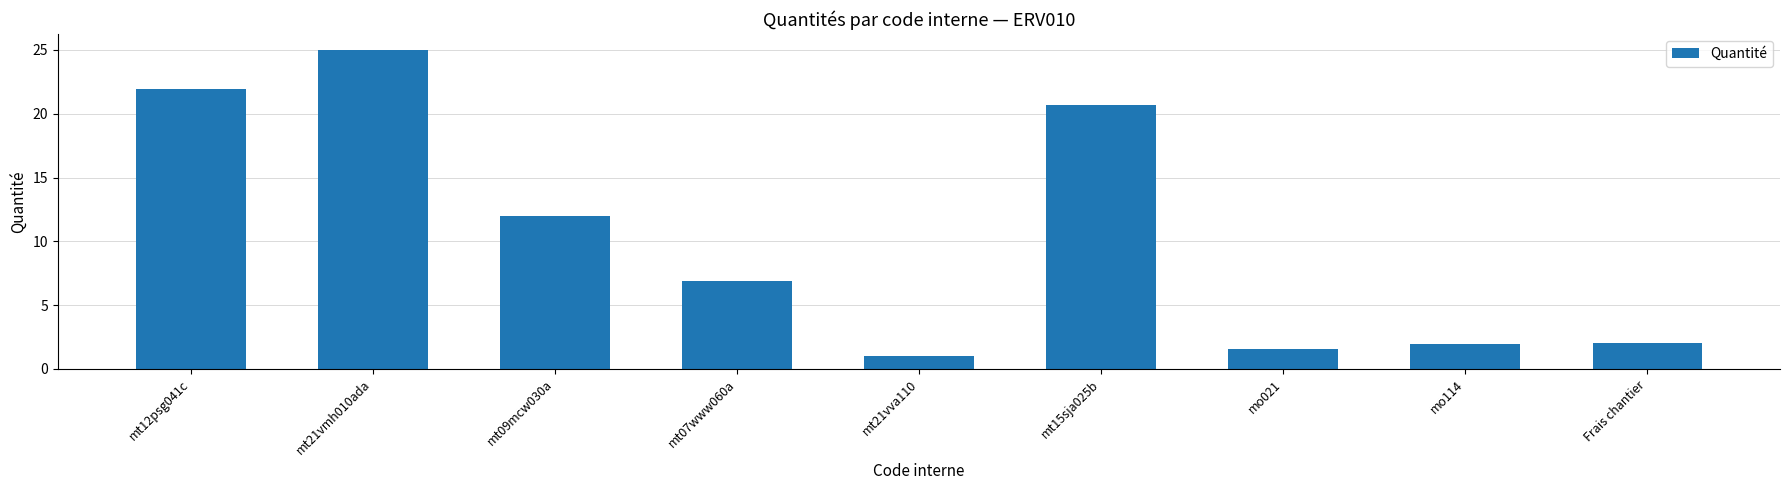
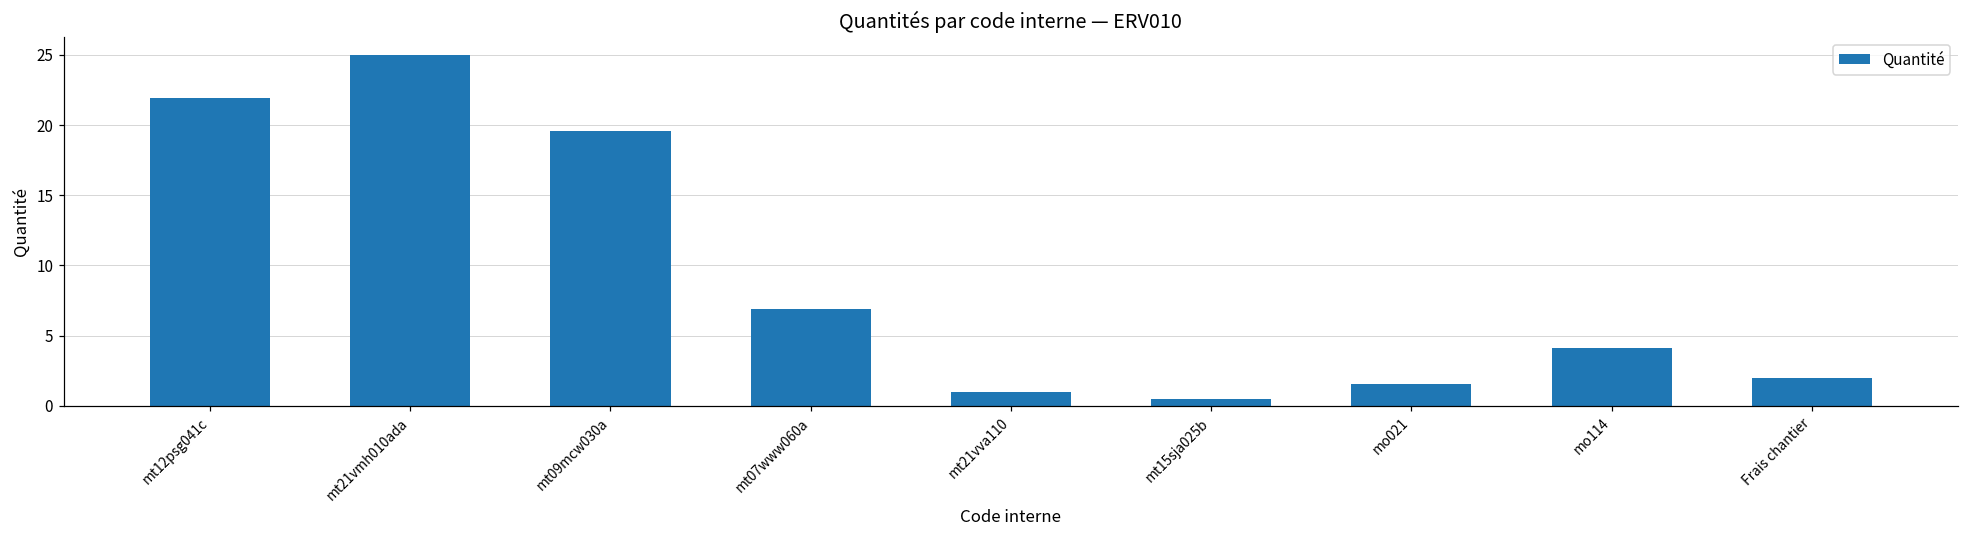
  {
    "mt12psg041c": 21.9,
    "mt21vmh010ada": 25.0,
-   "mt09mcw030a": 12.0,
+   "mt09mcw030a": 19.6,
    "mt07www060a": 6.9,
    "mt21vva110": 1.0,
-   "mt15sja025b": 20.7,
+   "mt15sja025b": 0.5,
    "mo021": 1.5,
-   "mo114": 1.9,
+   "mo114": 4.1,
    "Frais chantier": 2.0
  }
